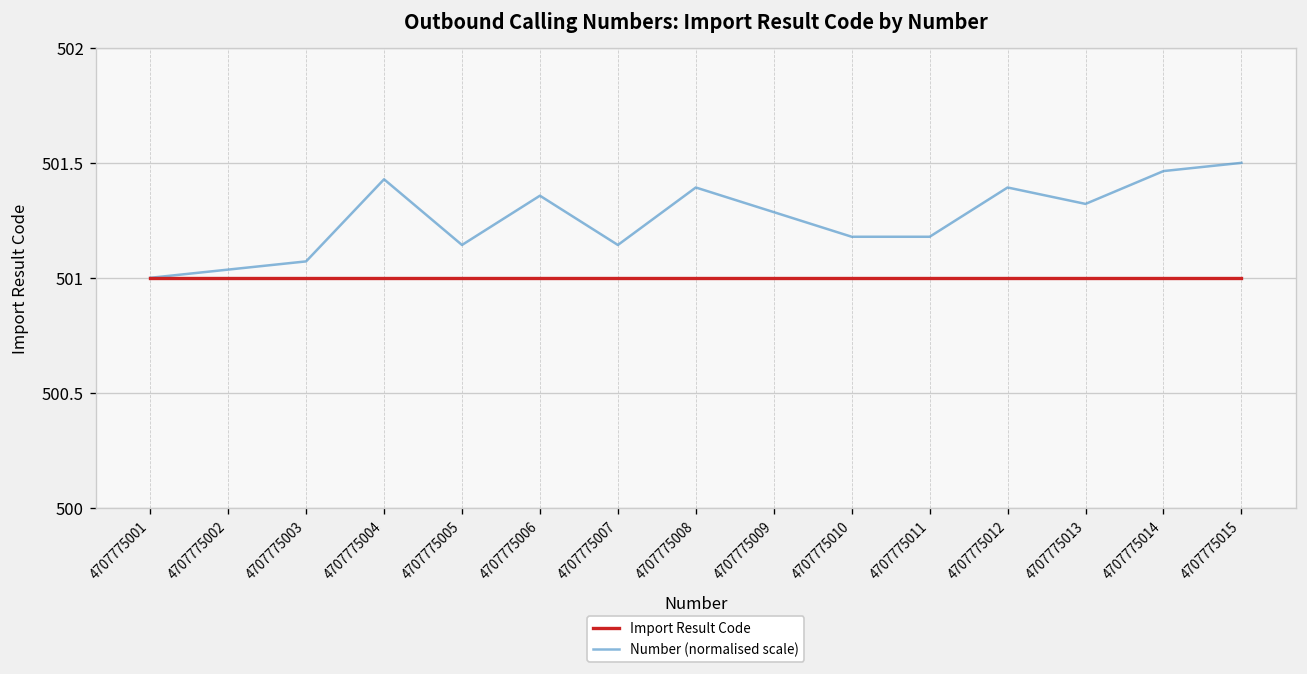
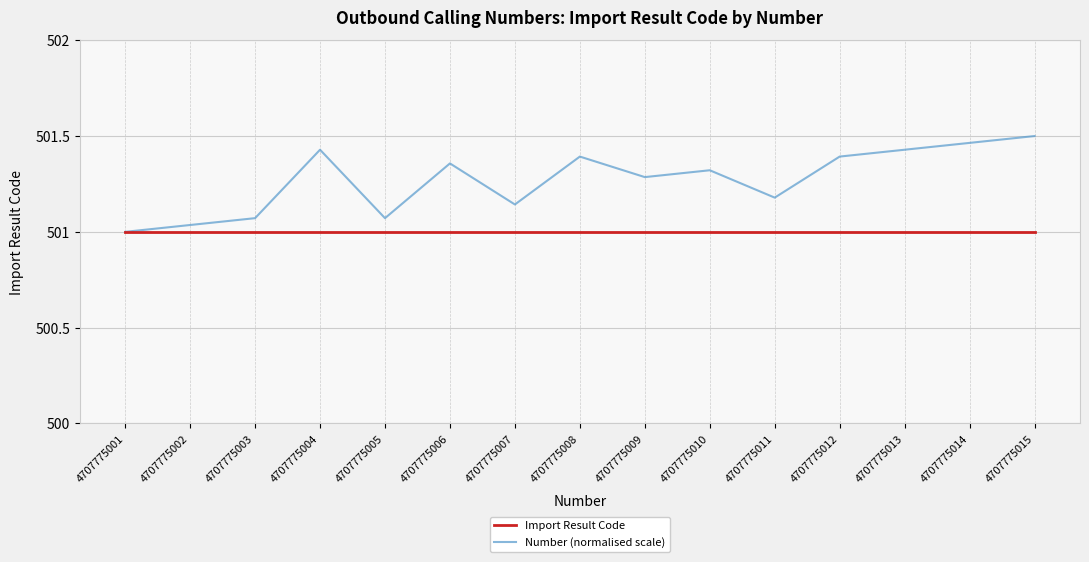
  {
    "Import Result Code": {
      "4707775002": 501.00,
      "4707775003": 501.00,
      "4707775004": 501.00,
      "4707775005": 501.00,
      "4707775006": 501.00,
      "4707775007": 501.00,
      "4707775008": 501.00,
      "4707775009": 501.00,
      "4707775010": 501.00,
      "4707775011": 501.00,
      "4707775012": 501.00,
      "4707775013": 501.00,
      "4707775014": 501.00,
      "4707775015": 501.00
    },
    "Number (normalised scale)": {
      "4707775002": 501.04,
      "4707775003": 501.07,
      "4707775004": 501.43,
-     "4707775005": 501.14,
+     "4707775005": 501.07,
      "4707775006": 501.36,
      "4707775007": 501.14,
      "4707775008": 501.39,
      "4707775009": 501.29,
-     "4707775010": 501.18,
+     "4707775010": 501.32,
      "4707775011": 501.18,
      "4707775012": 501.39,
-     "4707775013": 501.32,
+     "4707775013": 501.43,
      "4707775014": 501.46,
      "4707775015": 501.50
    }
  }
